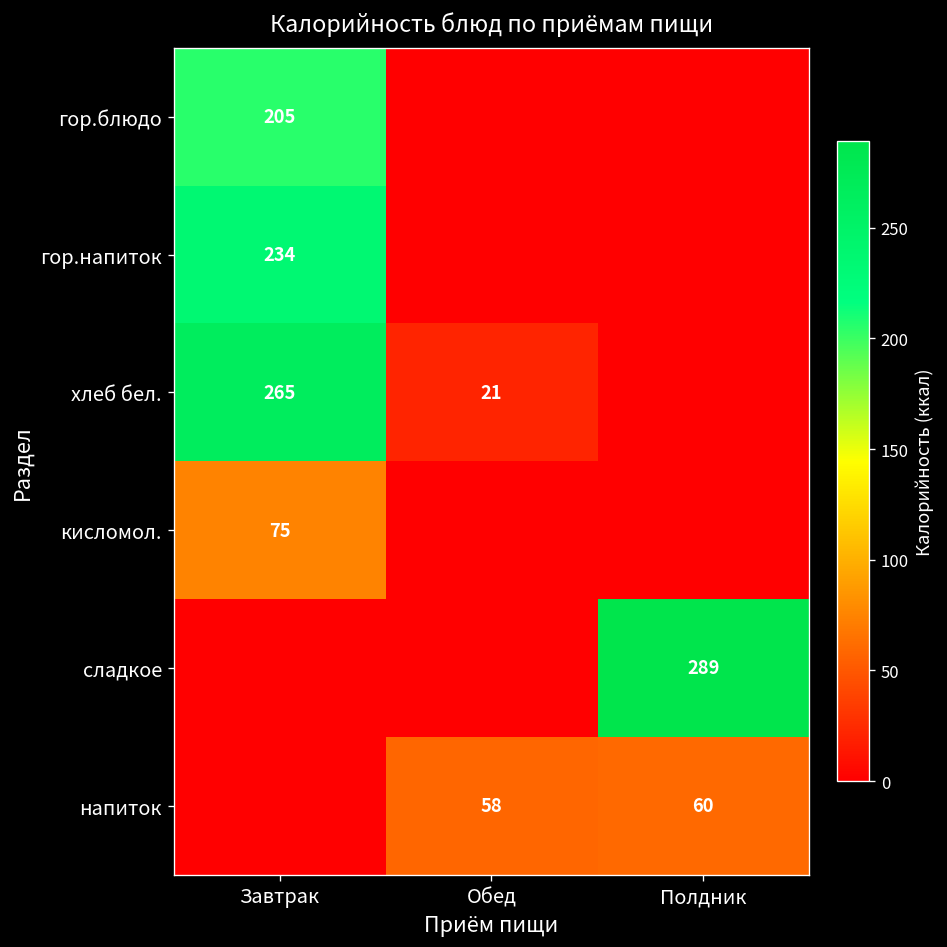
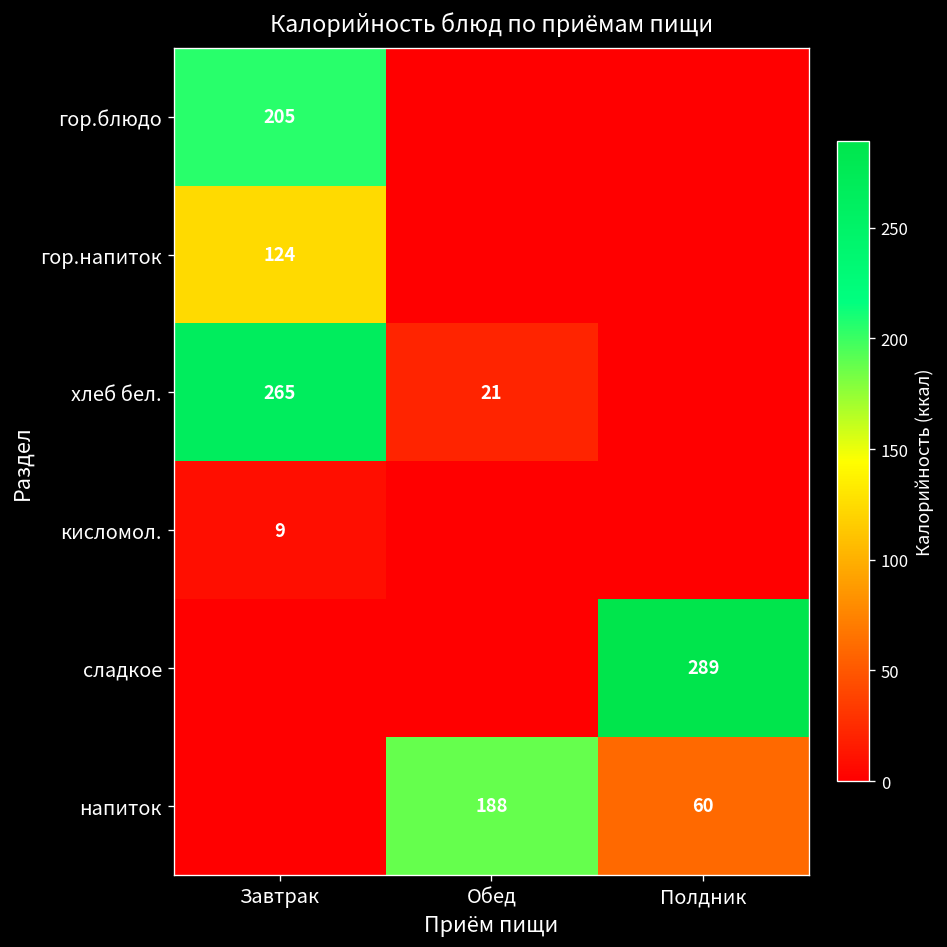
  {
    "гор.блюдо": {
      "Завтрак": 205
    },
    "гор.напиток": {
-     "Завтрак": 234
+     "Завтрак": 124
    },
    "хлеб бел.": {
      "Завтрак": 265,
      "Обед": 21
    },
    "кисломол.": {
-     "Завтрак": 75
+     "Завтрак": 9
    },
    "сладкое": {
      "Полдник": 289
    },
    "напиток": {
-     "Обед": 58,
+     "Обед": 188,
      "Полдник": 60
    }
  }
